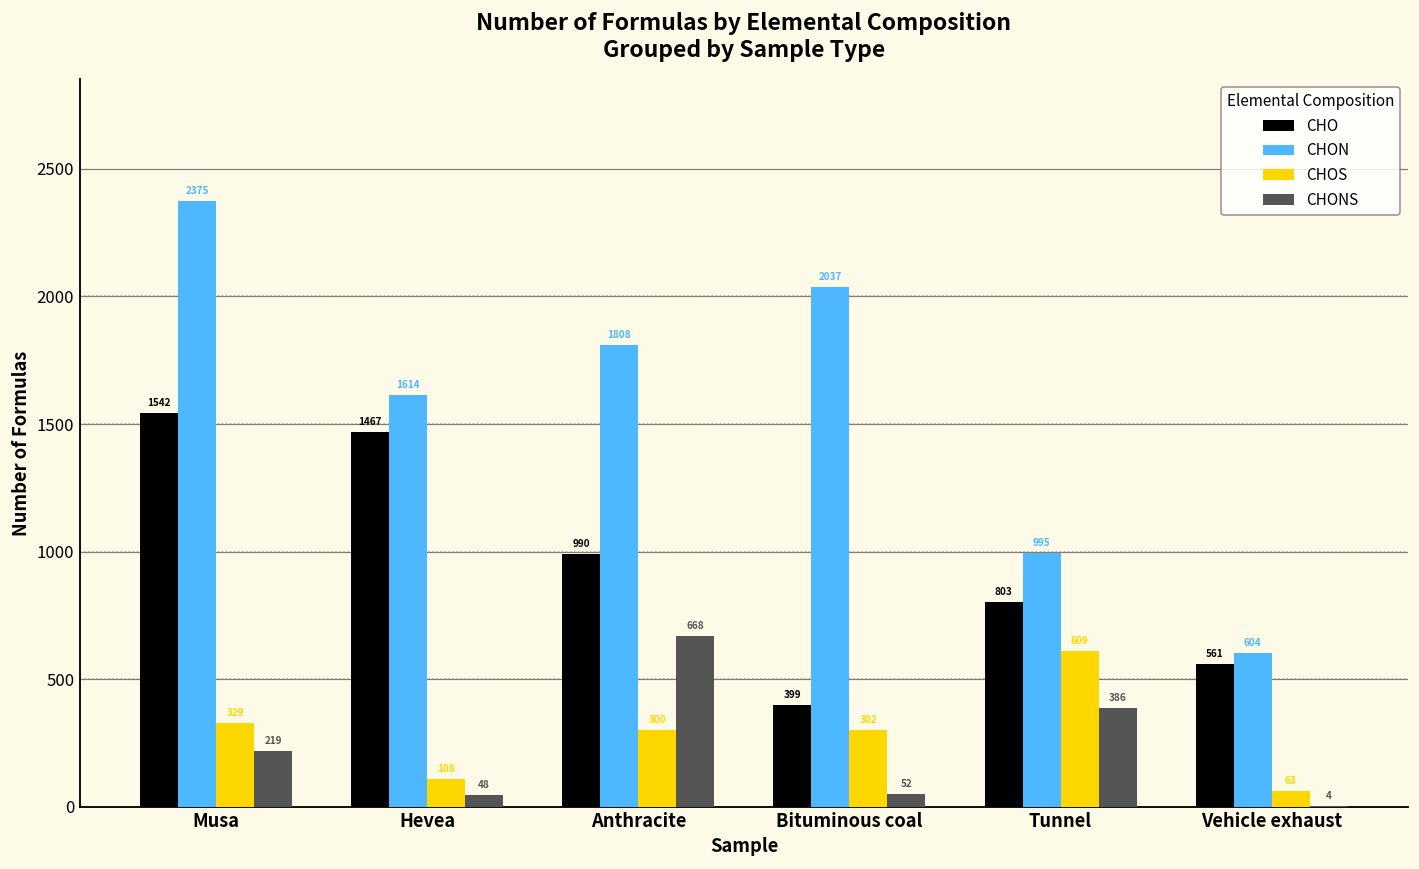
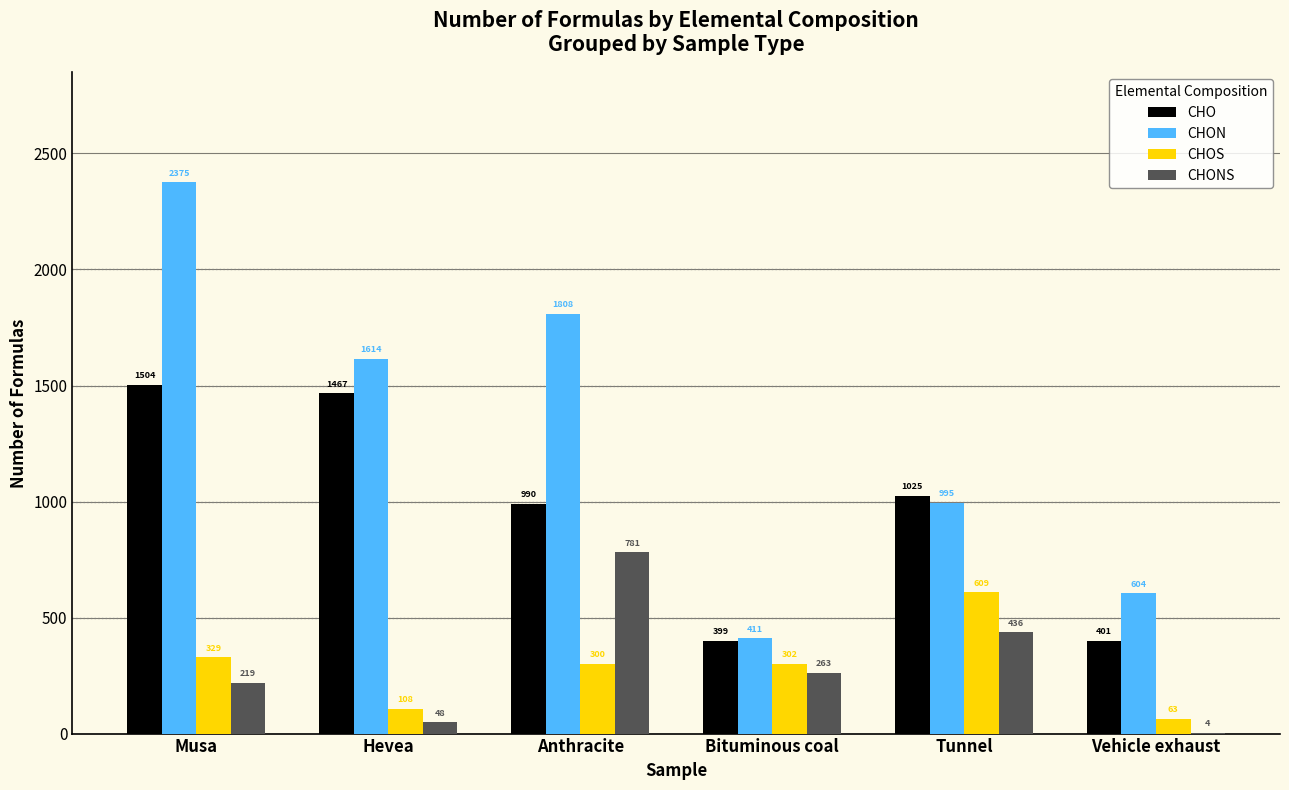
  {
    "CHO": {
-     "Musa": 1542,
+     "Musa": 1504,
      "Hevea": 1467,
      "Anthracite": 990,
      "Bituminous coal": 399,
-     "Tunnel": 803,
-     "Vehicle exhaust": 561
+     "Tunnel": 1025,
+     "Vehicle exhaust": 401
    },
    "CHON": {
      "Musa": 2375,
      "Hevea": 1614,
      "Anthracite": 1808,
-     "Bituminous coal": 2037,
+     "Bituminous coal": 411,
      "Tunnel": 995,
      "Vehicle exhaust": 604
    },
    "CHOS": {
      "Musa": 329,
      "Hevea": 108,
      "Anthracite": 300,
      "Bituminous coal": 302,
      "Tunnel": 609,
      "Vehicle exhaust": 63
    },
    "CHONS": {
      "Musa": 219,
      "Hevea": 48,
-     "Anthracite": 668,
-     "Bituminous coal": 52,
-     "Tunnel": 386,
+     "Anthracite": 781,
+     "Bituminous coal": 263,
+     "Tunnel": 436,
      "Vehicle exhaust": 4
    }
  }
